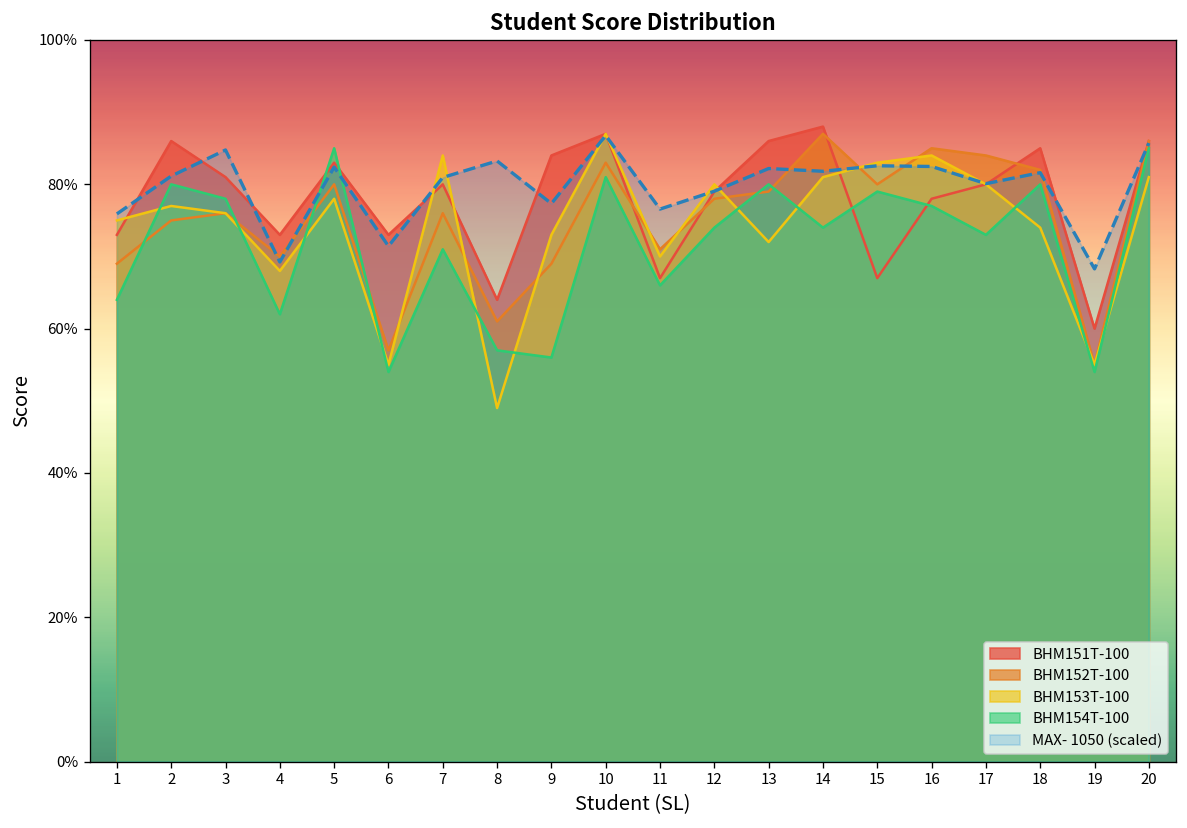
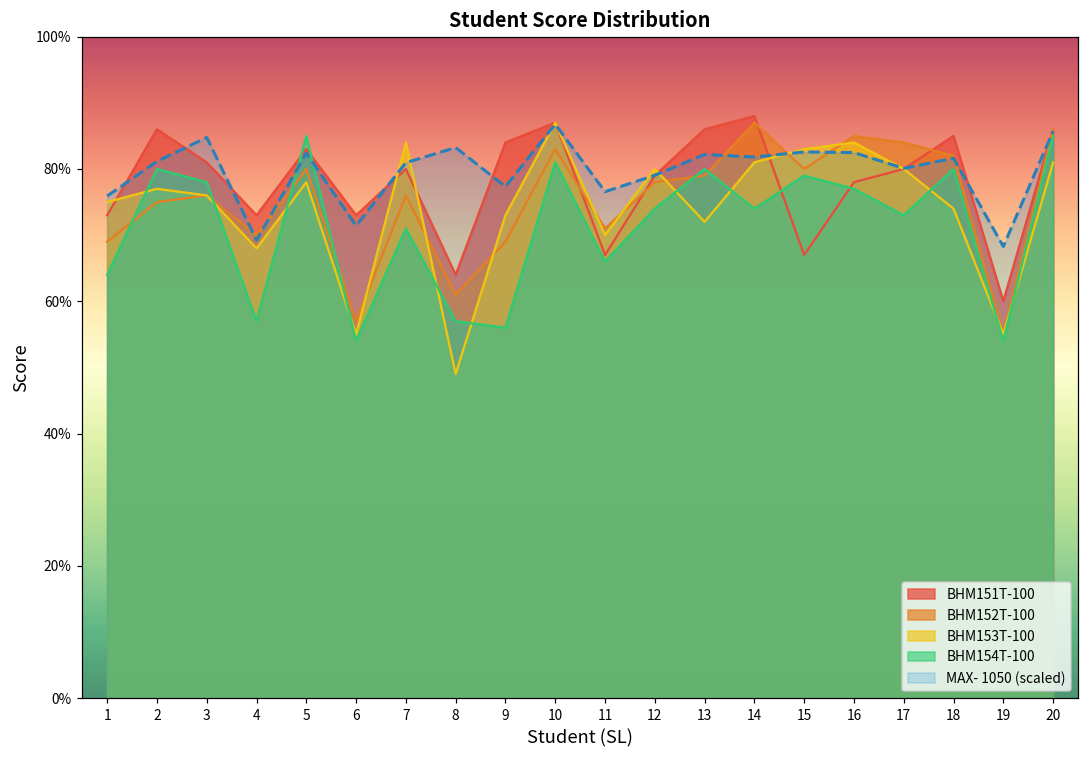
  {
    "BHM153T-100": {
      "1": "75%",
      "2": "77%",
      "4": "68%",
      "5": "78%",
      "6": "55%",
      "7": "84%",
      "8": "49%",
      "9": "73%",
      "11": "70%",
      "12": "80%",
      "13": "72%",
      "14": "81%",
      "16": "84%",
      "18": "74%",
      "20": "81%"
    },
    "BHM154T-100": {
      "1": "64%",
      "2": "80%",
      "3": "78%",
-     "4": "62%",
+     "4": "57%",
      "5": "85%",
      "6": "54%",
      "7": "71%",
      "8": "57%",
      "9": "56%",
      "10": "81%",
      "11": "66%",
      "12": "74%",
      "13": "80%",
      "14": "74%",
      "15": "79%",
      "16": "77%",
      "17": "73%",
      "18": "80%",
      "19": "54%",
      "20": "85%"
    },
    "MAX- 1050 (scaled)": {
      "1": "76%",
      "2": "81%",
      "3": "85%",
      "4": "69%",
      "5": "82%",
      "6": "71%",
      "7": "81%",
      "8": "83%",
      "9": "77%",
      "11": "77%",
      "13": "82%",
      "14": "82%",
      "16": "82%",
      "19": "68%"
    }
  }
